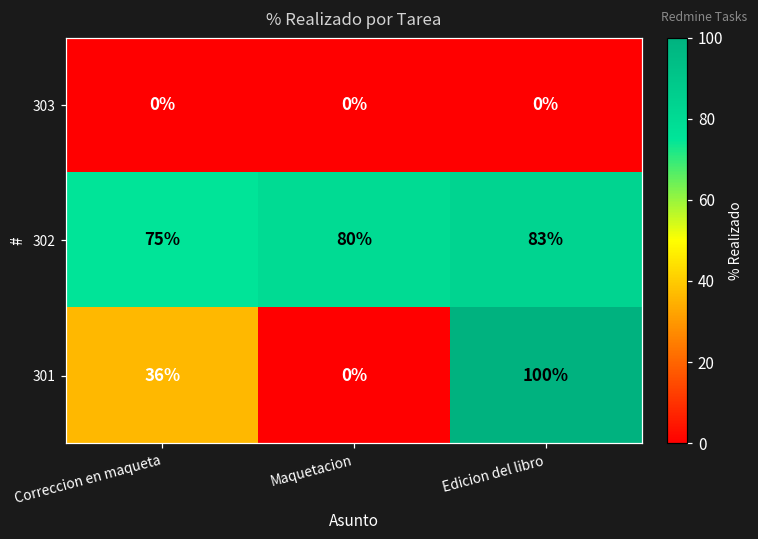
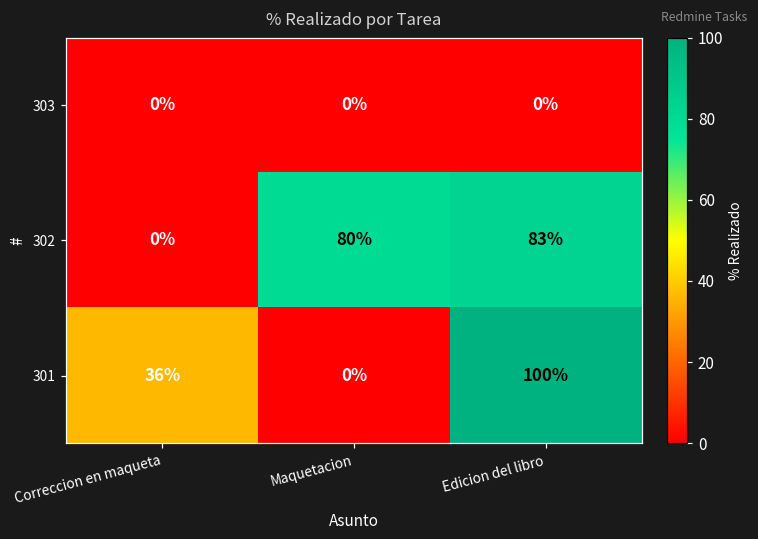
  {
    "303": {
      "Correccion en maqueta": "0%",
      "Maquetacion": "0%",
      "Edicion del libro": "0%"
    },
    "302": {
-     "Correccion en maqueta": "75%",
+     "Correccion en maqueta": "0%",
      "Maquetacion": "80%",
      "Edicion del libro": "83%"
    },
    "301": {
      "Correccion en maqueta": "36%",
      "Maquetacion": "0%",
      "Edicion del libro": "100%"
    }
  }
